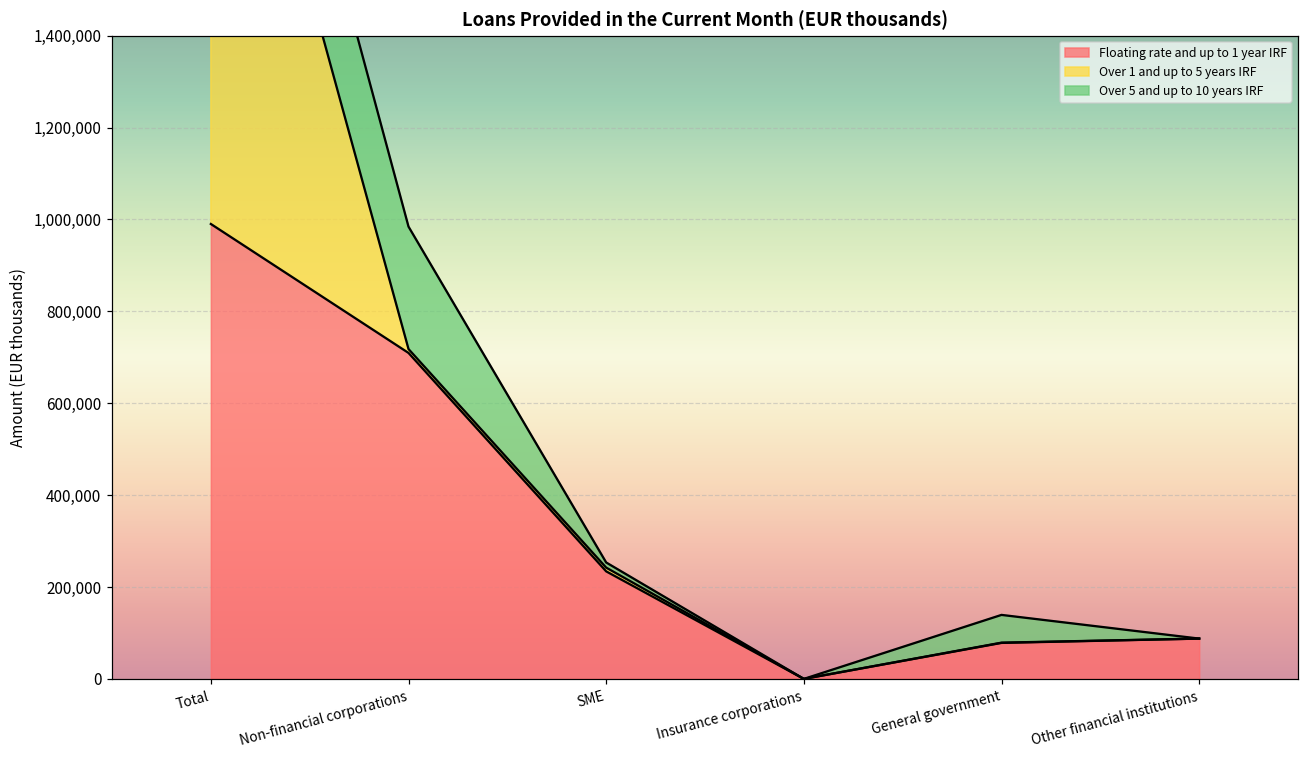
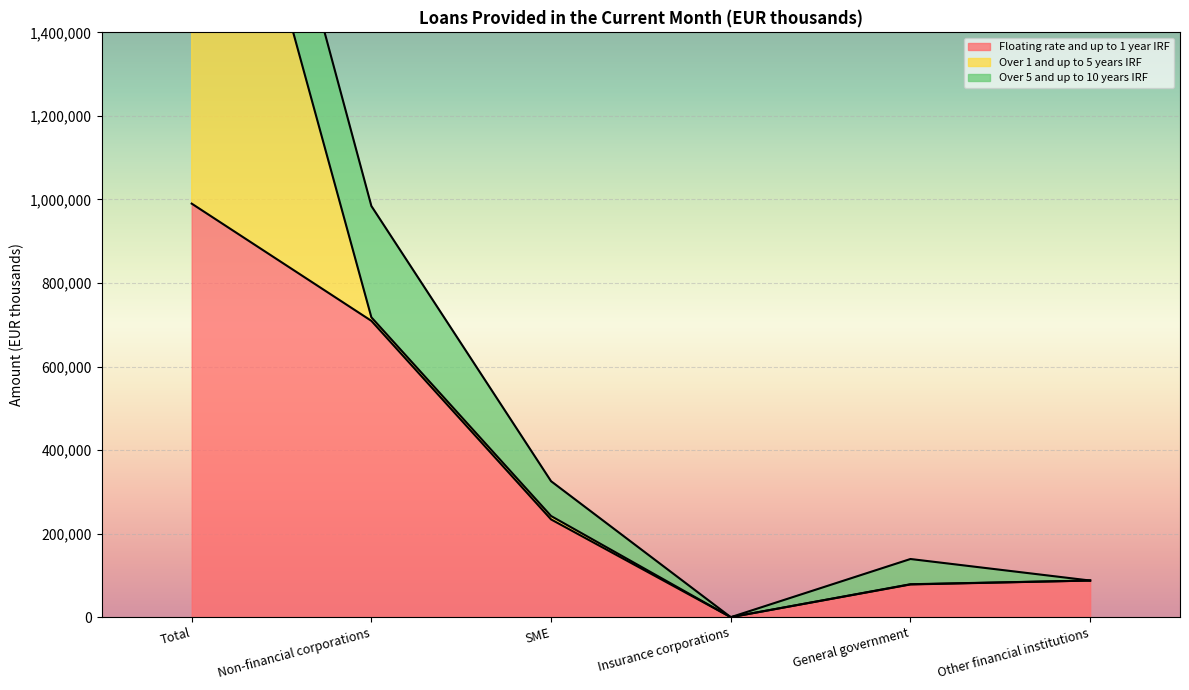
  {
    "Floating rate and up to 1 year IRF": {
      "Total": "990,000",
      "Non-financial corporations": "710,000",
      "SME": "230,000"
    },
    "Over 1 and up to 5 years IRF": {
      "Non-financial corporations": "10,000",
      "SME": "10,000"
    },
    "Over 5 and up to 10 years IRF": {
      "Non-financial corporations": "270,000",
-     "SME": "10,000",
+     "SME": "80,000",
      "General government": "60,000"
    }
  }
